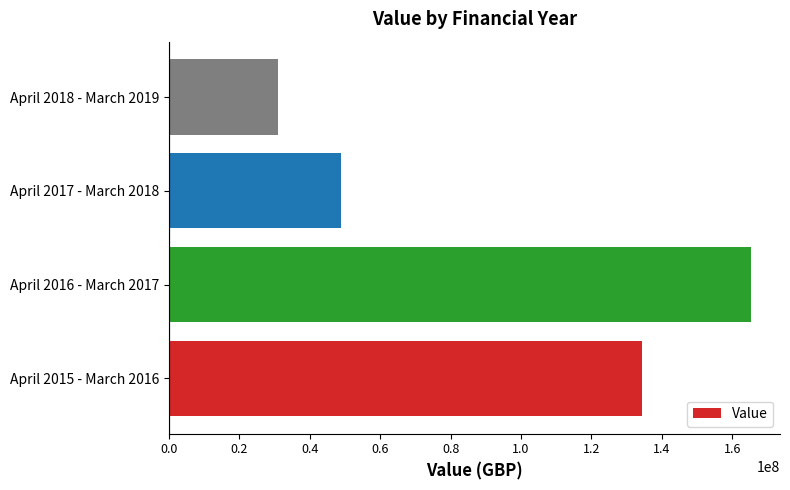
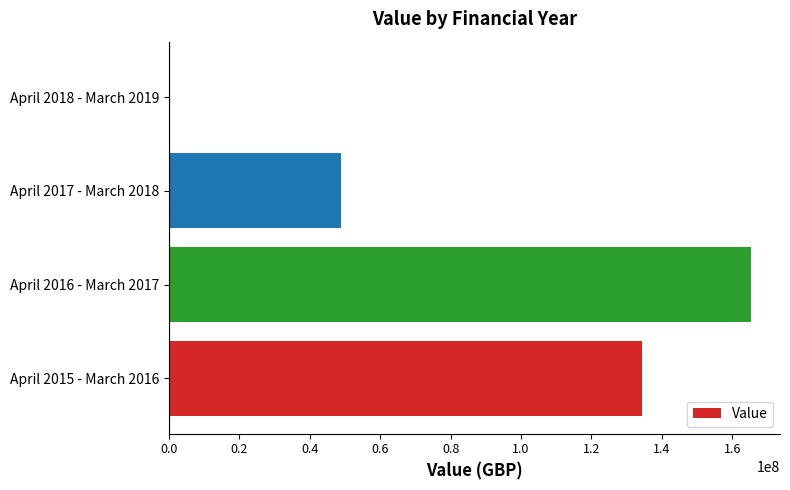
  {
-   "April 2018 - March 2019": 31000000,
+   "April 2018 - March 2019": 0,
    "April 2017 - March 2018": 49000000,
    "April 2016 - March 2017": 165000000,
    "April 2015 - March 2016": 134000000
  }
